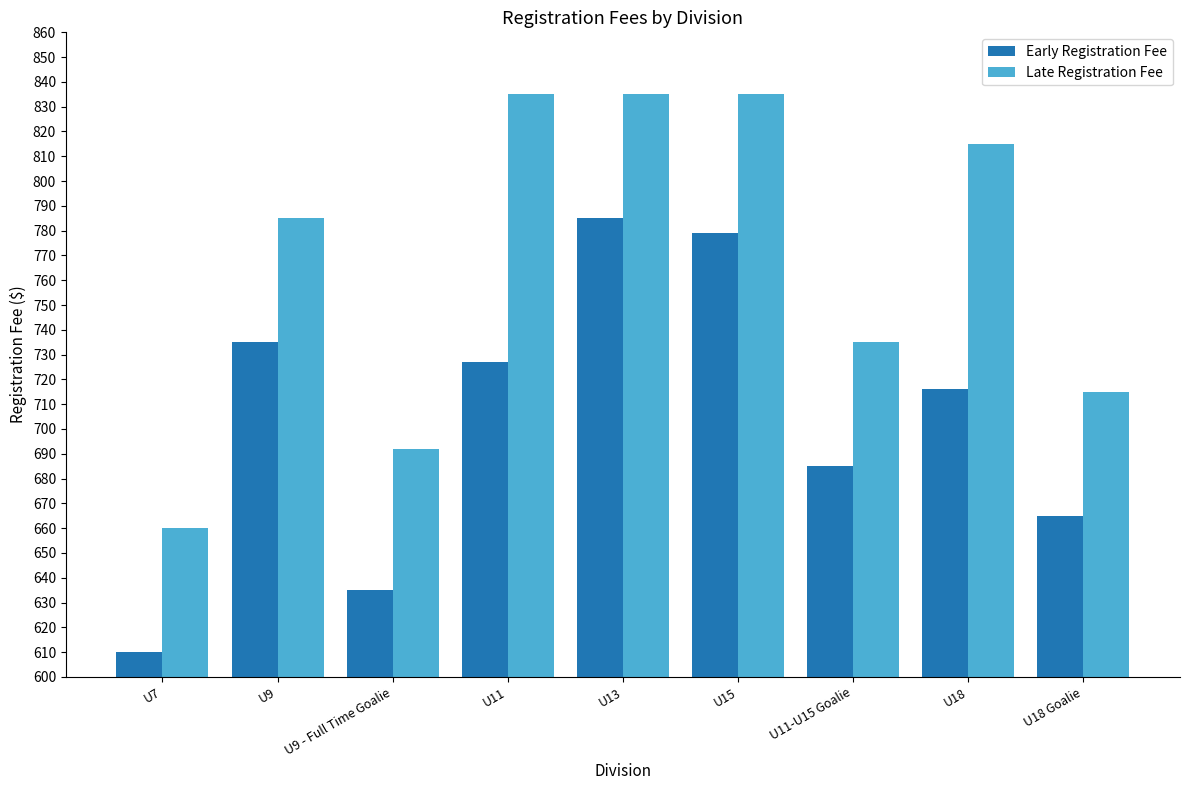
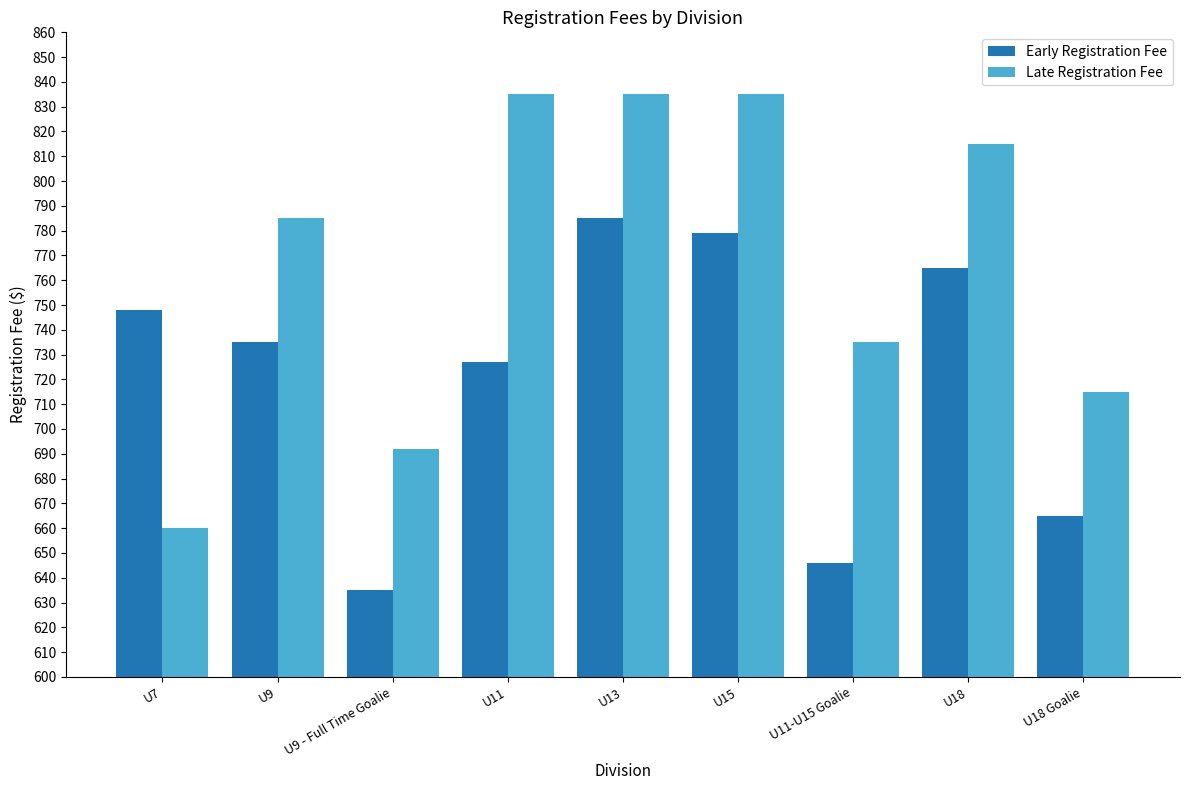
  {
    "Early Registration Fee": {
-     "U7": 610,
+     "U7": 748,
      "U9": 735,
      "U9 - Full Time Goalie": 635,
      "U11": 727,
      "U13": 785,
      "U15": 779,
-     "U11-U15 Goalie": 685,
-     "U18": 716,
+     "U11-U15 Goalie": 646,
+     "U18": 765,
      "U18 Goalie": 665
    },
    "Late Registration Fee": {
      "U7": 660,
      "U9": 785,
      "U9 - Full Time Goalie": 692,
      "U11": 835,
      "U13": 835,
      "U15": 835,
      "U11-U15 Goalie": 735,
      "U18": 815,
      "U18 Goalie": 715
    }
  }
